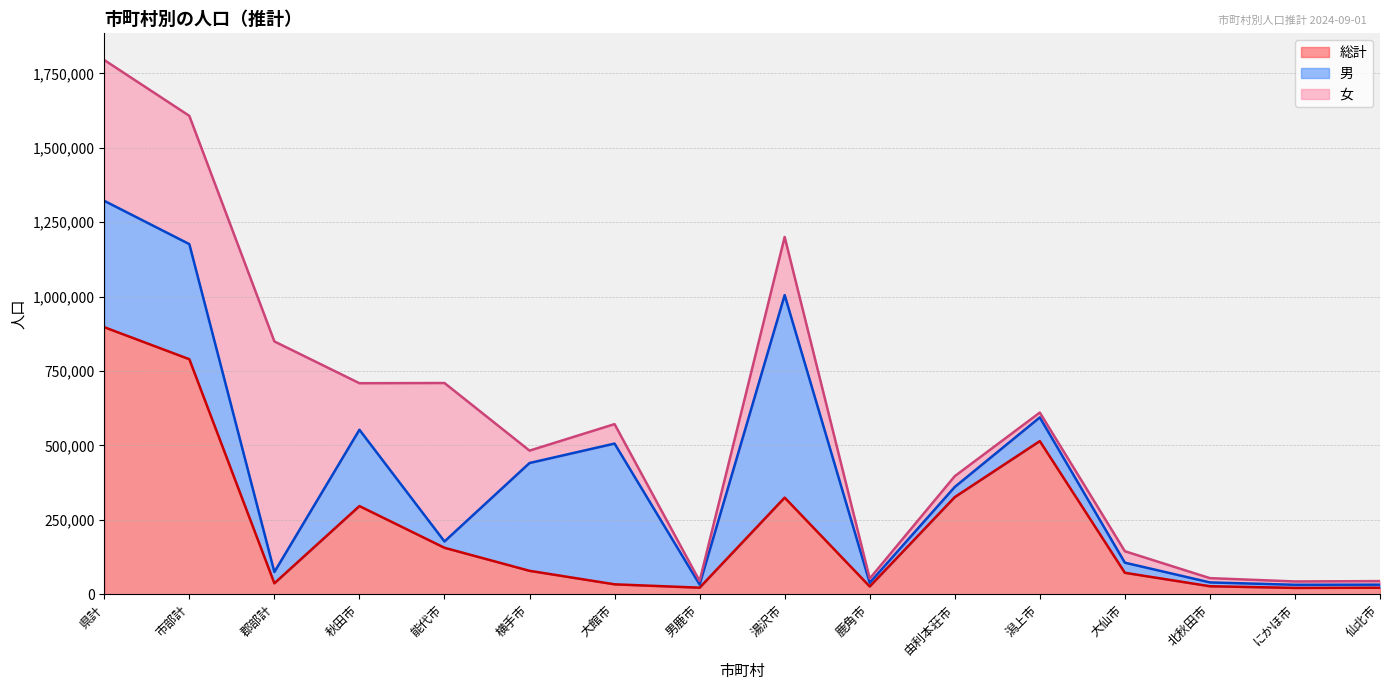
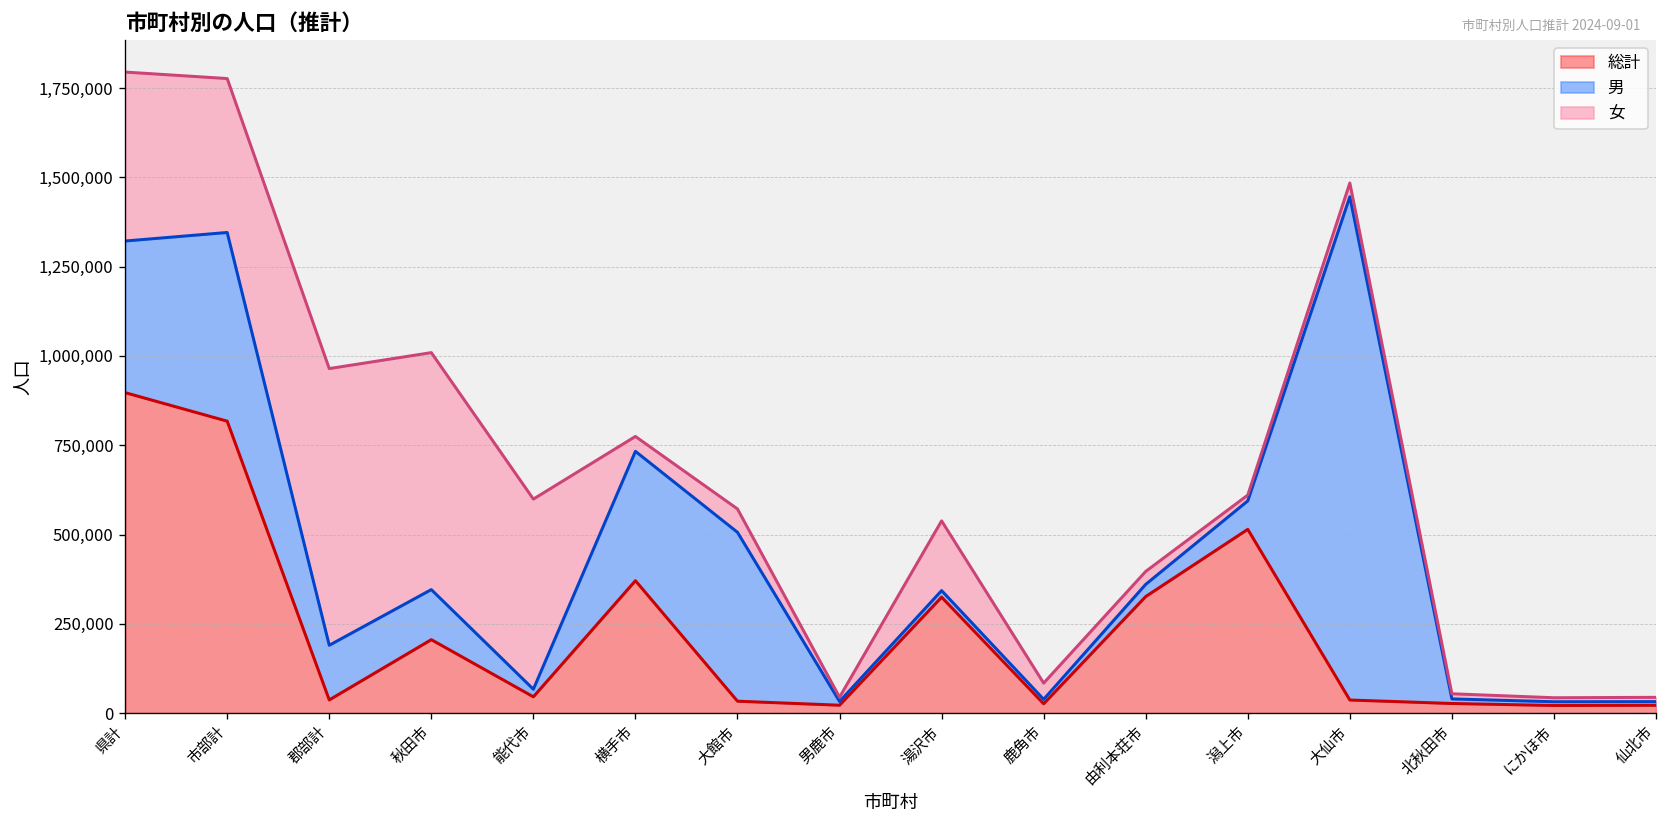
  {
    "総計": {
      "県計": "900,000",
-     "市部計": "790,000",
+     "市部計": "820,000",
      "郡部計": "40,000",
-     "秋田市": "300,000",
-     "能代市": "160,000",
-     "横手市": "80,000",
+     "秋田市": "210,000",
+     "能代市": "50,000",
+     "横手市": "370,000",
      "大館市": "30,000",
      "男鹿市": "20,000",
      "湯沢市": "320,000",
      "鹿角市": "30,000",
      "由利本荘市": "330,000",
      "潟上市": "510,000",
-     "大仙市": "70,000",
+     "大仙市": "40,000",
      "北秋田市": "30,000",
      "にかほ市": "20,000",
      "仙北市": "20,000"
    },
    "男": {
      "県計": "420,000",
-     "市部計": "390,000",
-     "郡部計": "40,000",
-     "秋田市": "260,000",
+     "市部計": "530,000",
+     "郡部計": "150,000",
+     "秋田市": "140,000",
      "能代市": "20,000",
      "横手市": "360,000",
      "大館市": "470,000",
      "男鹿市": "10,000",
-     "湯沢市": "680,000",
+     "湯沢市": "20,000",
      "鹿角市": "10,000",
      "由利本荘市": "30,000",
      "潟上市": "80,000",
-     "大仙市": "30,000",
+     "大仙市": "1,410,000",
      "北秋田市": "10,000",
      "にかほ市": "10,000",
      "仙北市": "10,000"
    },
    "女": {
      "県計": "470,000",
      "市部計": "430,000",
      "郡部計": "770,000",
-     "秋田市": "160,000",
+     "秋田市": "660,000",
      "能代市": "530,000",
      "横手市": "40,000",
      "大館市": "70,000",
      "男鹿市": "10,000",
      "湯沢市": "200,000",
-     "鹿角市": "10,000",
+     "鹿角市": "50,000",
      "由利本荘市": "40,000",
      "潟上市": "20,000",
      "大仙市": "40,000",
      "北秋田市": "10,000",
      "にかほ市": "10,000",
      "仙北市": "10,000"
    }
  }
